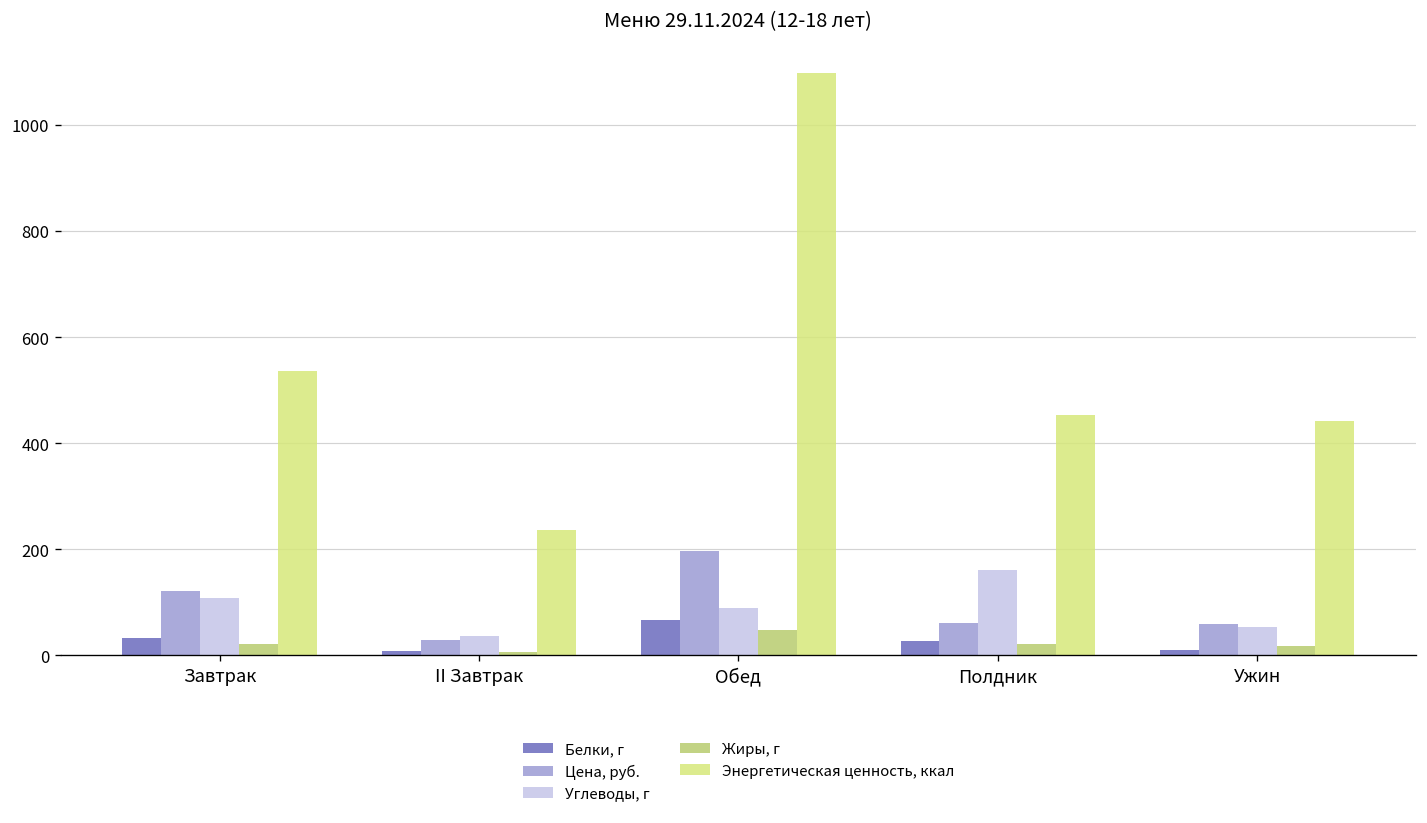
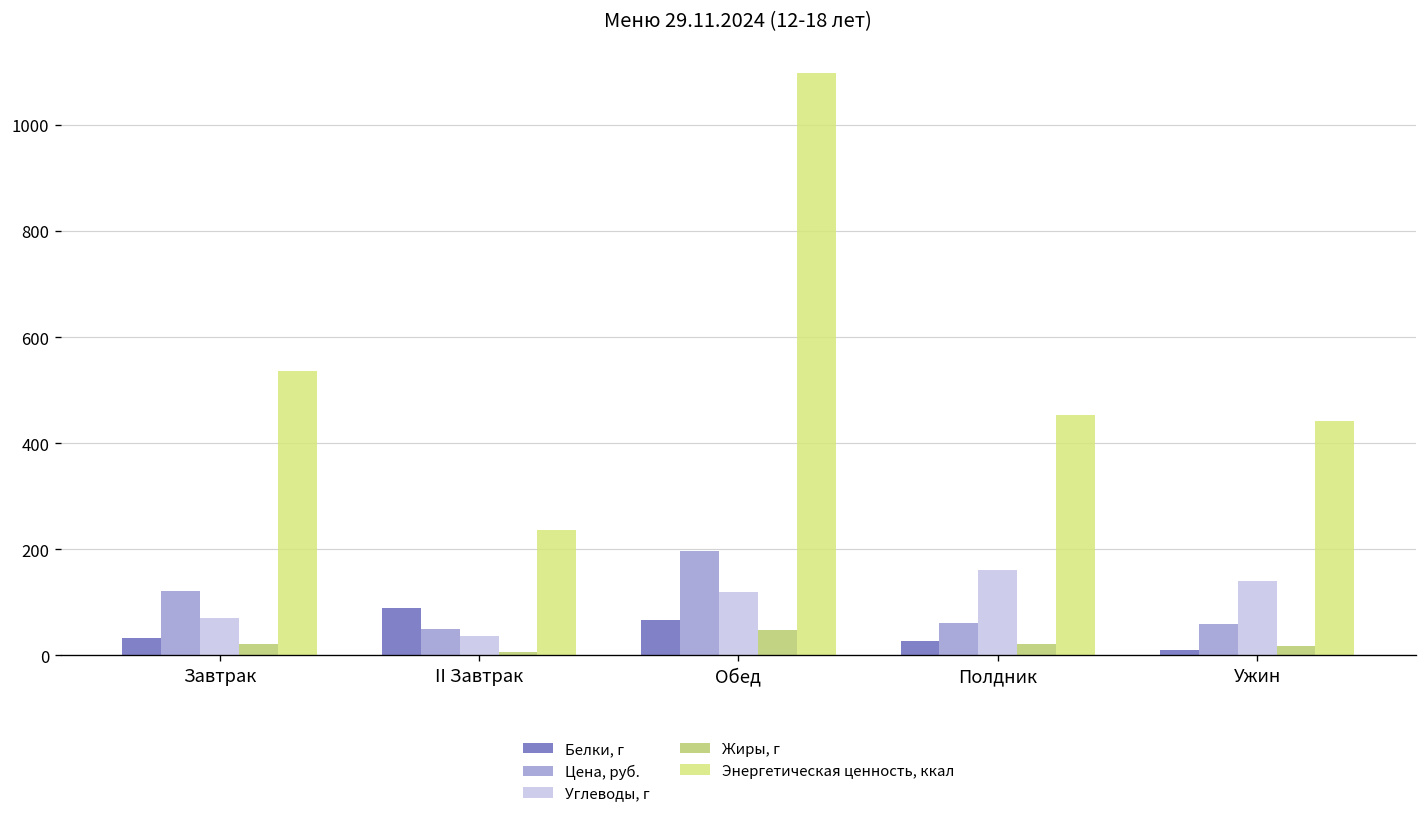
  {
    "Белки, г": {
      "Завтрак": 30,
-     "II Завтрак": 10,
+     "II Завтрак": 90,
      "Обед": 70,
      "Полдник": 30,
      "Ужин": 10
    },
    "Цена, руб.": {
      "Завтрак": 120,
-     "II Завтрак": 30,
+     "II Завтрак": 50,
      "Обед": 200,
      "Полдник": 60,
      "Ужин": 60
    },
    "Углеводы, г": {
-     "Завтрак": 110,
+     "Завтрак": 70,
      "II Завтрак": 40,
-     "Обед": 90,
+     "Обед": 120,
      "Полдник": 160,
-     "Ужин": 50
+     "Ужин": 140
    }
  }
